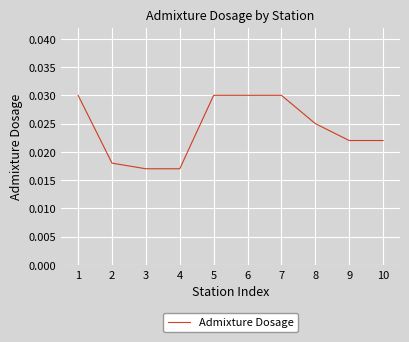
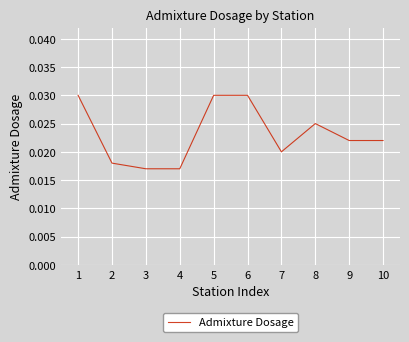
  {
    "1": 0.03,
    "2": 0.018,
    "3": 0.017,
    "4": 0.017,
    "5": 0.03,
    "6": 0.03,
-   "7": 0.03,
+   "7": 0.02,
    "8": 0.025,
    "9": 0.022,
    "10": 0.022
  }
